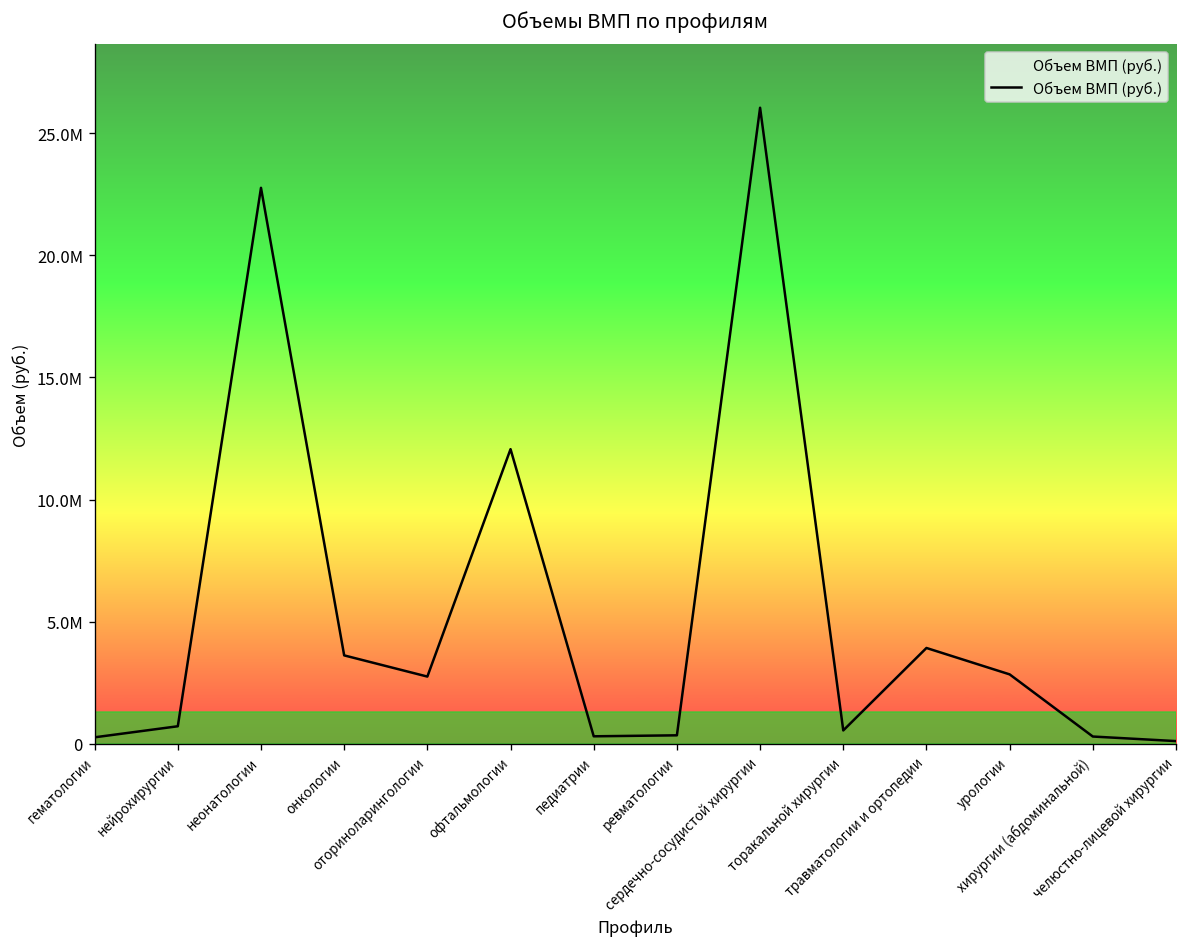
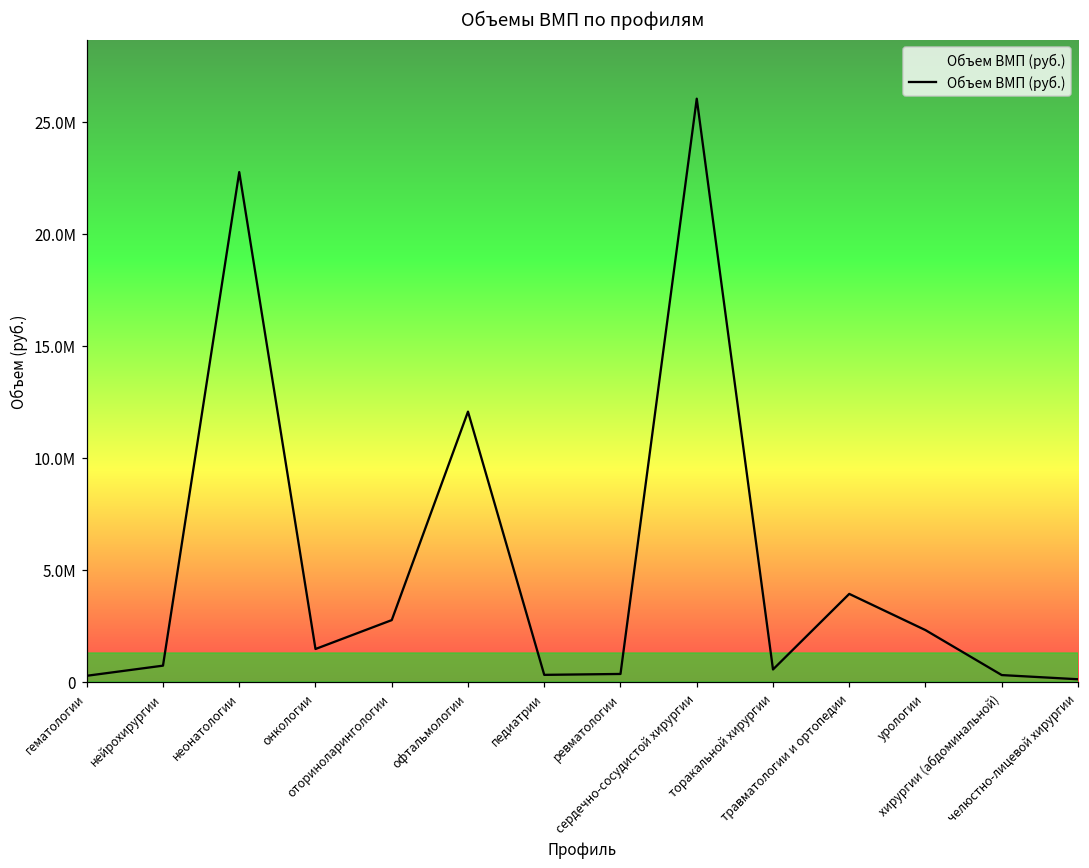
  {
    "неонатологии": 22800000,
-   "онкологии": 3600000,
+   "онкологии": 1500000,
    "оториноларингологии": 2700000,
    "офтальмологии": 12100000,
    "сердечно-сосудистой хирургии": 26000000,
    "травматологии и ортопедии": 3900000,
-   "урологии": 2800000
+   "урологии": 2300000
  }
